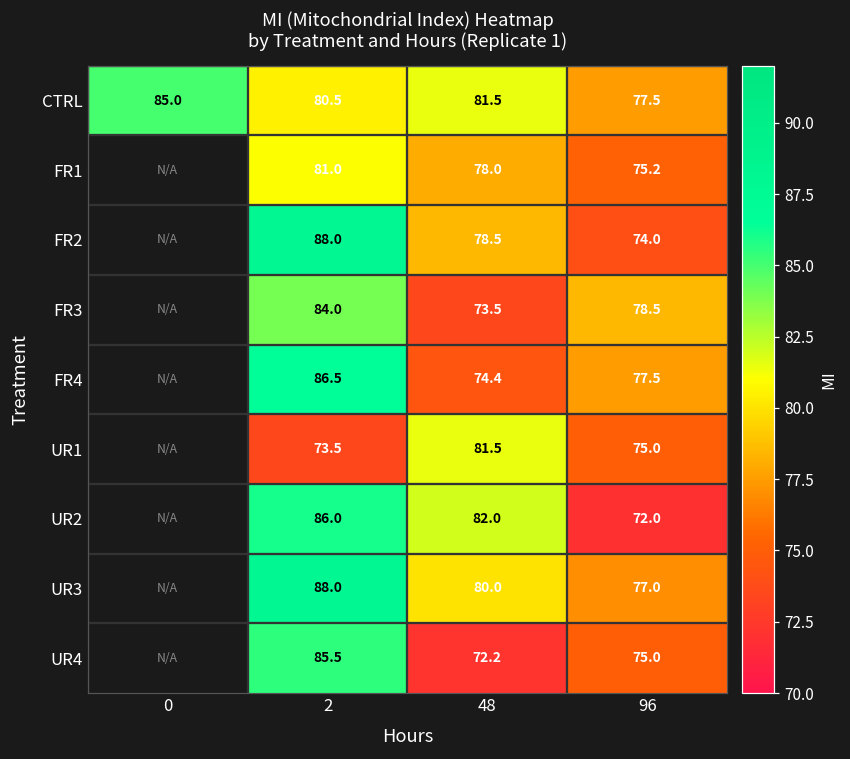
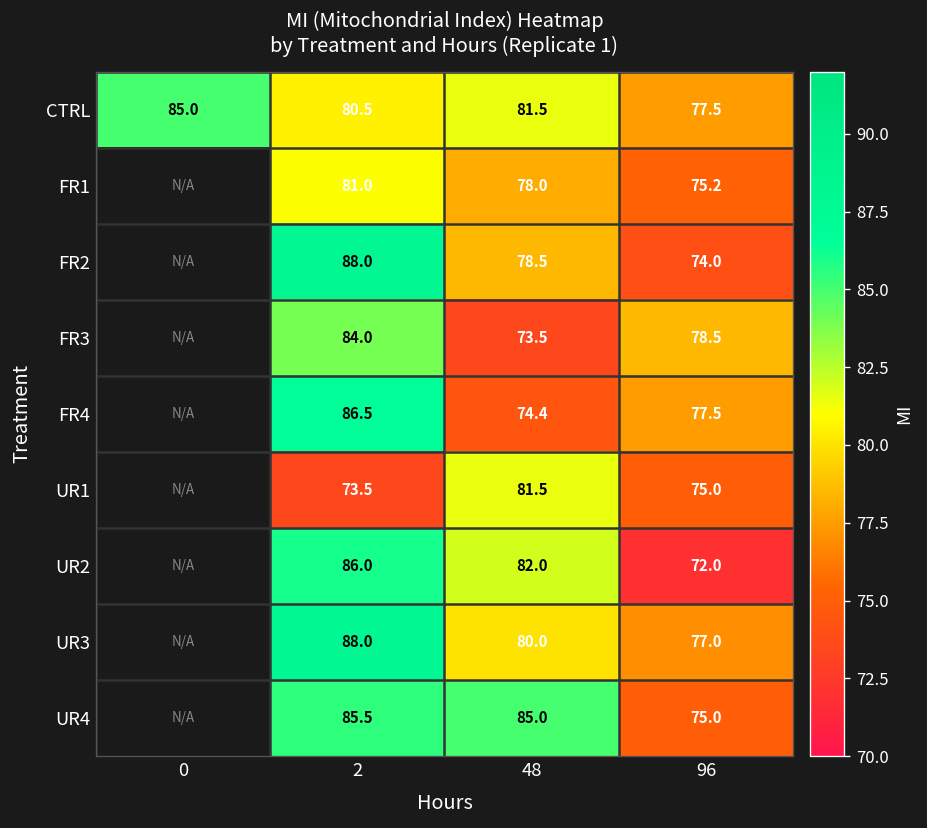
  {
    "CTRL": {
      "0": 85.0,
      "2": 80.5,
      "48": 81.5,
      "96": 77.5
    },
    "FR1": {
      "2": 81.0,
      "48": 78.0,
      "96": 75.2
    },
    "FR2": {
      "2": 88.0,
      "48": 78.5,
      "96": 74.0
    },
    "FR3": {
      "2": 84.0,
      "48": 73.5,
      "96": 78.5
    },
    "FR4": {
      "2": 86.5,
      "48": 74.4,
      "96": 77.5
    },
    "UR1": {
      "2": 73.5,
      "48": 81.5,
      "96": 75.0
    },
    "UR2": {
      "2": 86.0,
      "48": 82.0,
      "96": 72.0
    },
    "UR3": {
      "2": 88.0,
      "48": 80.0,
      "96": 77.0
    },
    "UR4": {
      "2": 85.5,
-     "48": 72.2,
+     "48": 85.0,
      "96": 75.0
    }
  }
